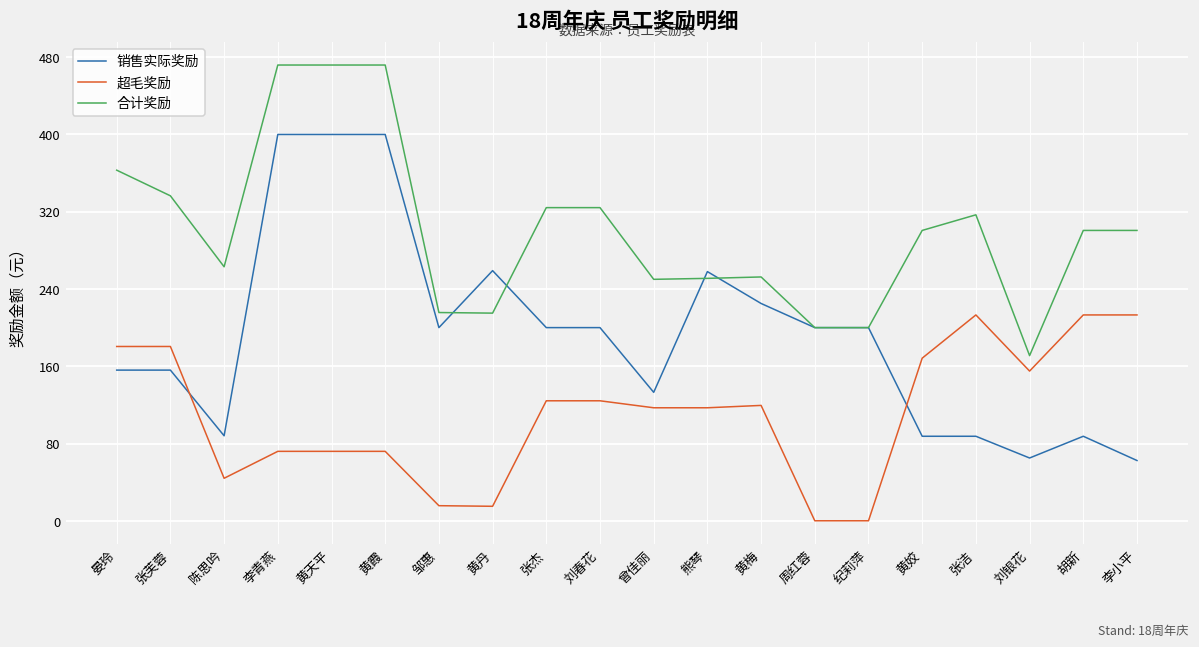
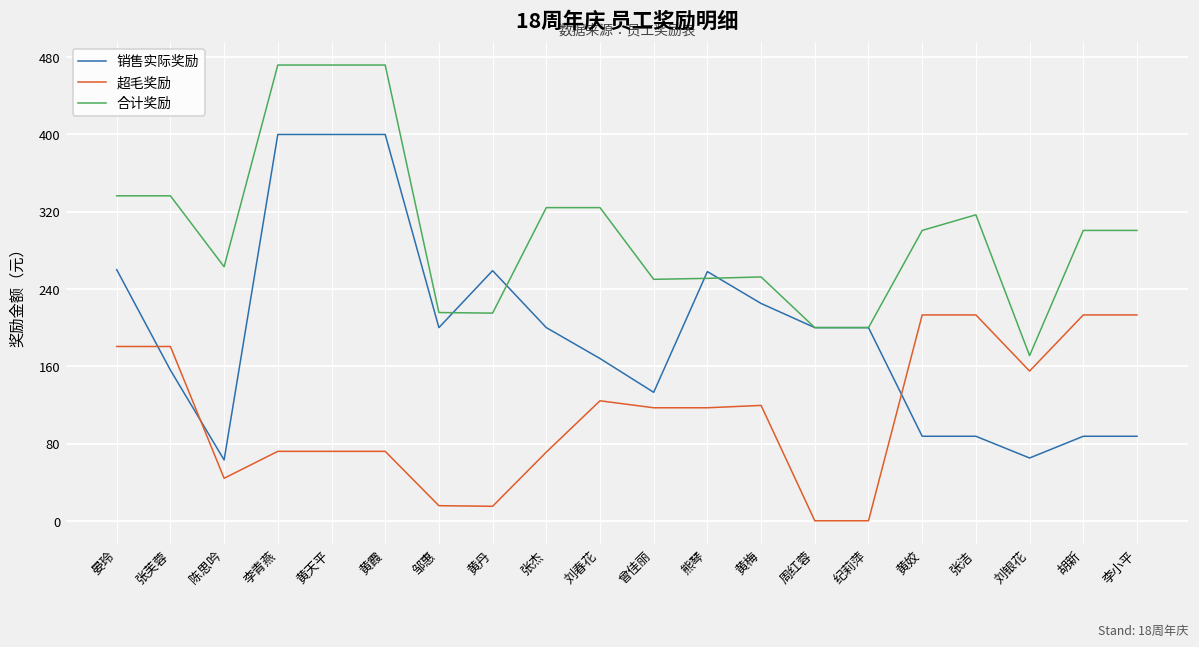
  {
    "销售实际奖励": {
-     "晏玲": 160,
+     "晏玲": 260,
      "张芙蓉": 160,
-     "陈思吟": 90,
+     "陈思吟": 60,
      "李青燕": 400,
      "黄天平": 400,
      "黄霞": 400,
      "邹惠": 200,
      "黄丹": 260,
      "张杰": 200,
-     "刘春花": 200,
+     "刘春花": 170,
      "曾佳丽": 130,
      "熊琴": 260,
      "黄梅": 230,
      "黄姣": 90,
      "张洁": 90,
      "刘银花": 70,
      "胡新": 90,
-     "李小平": 60
+     "李小平": 90
    },
    "超毛奖励": {
      "晏玲": 180,
      "张芙蓉": 180,
      "陈思吟": 40,
      "李青燕": 70,
      "黄天平": 70,
      "黄霞": 70,
      "邹惠": 20,
      "黄丹": 20,
-     "张杰": 120,
+     "张杰": 70,
      "刘春花": 120,
      "曾佳丽": 120,
      "熊琴": 120,
      "黄梅": 120,
      "周红蓉": 0,
      "纪莉萍": 0,
-     "黄姣": 170,
+     "黄姣": 210,
      "张洁": 210,
      "刘银花": 160,
      "胡新": 210,
      "李小平": 210
    },
    "合计奖励": {
-     "晏玲": 360,
+     "晏玲": 340,
      "张芙蓉": 340,
      "陈思吟": 260,
      "李青燕": 470,
      "黄天平": 470,
      "黄霞": 470,
      "邹惠": 220,
      "黄丹": 220,
      "张杰": 320,
      "刘春花": 320,
      "曾佳丽": 250,
      "熊琴": 250,
      "黄梅": 250,
      "黄姣": 300,
      "张洁": 320,
      "刘银花": 170,
      "胡新": 300,
      "李小平": 300
    }
  }
